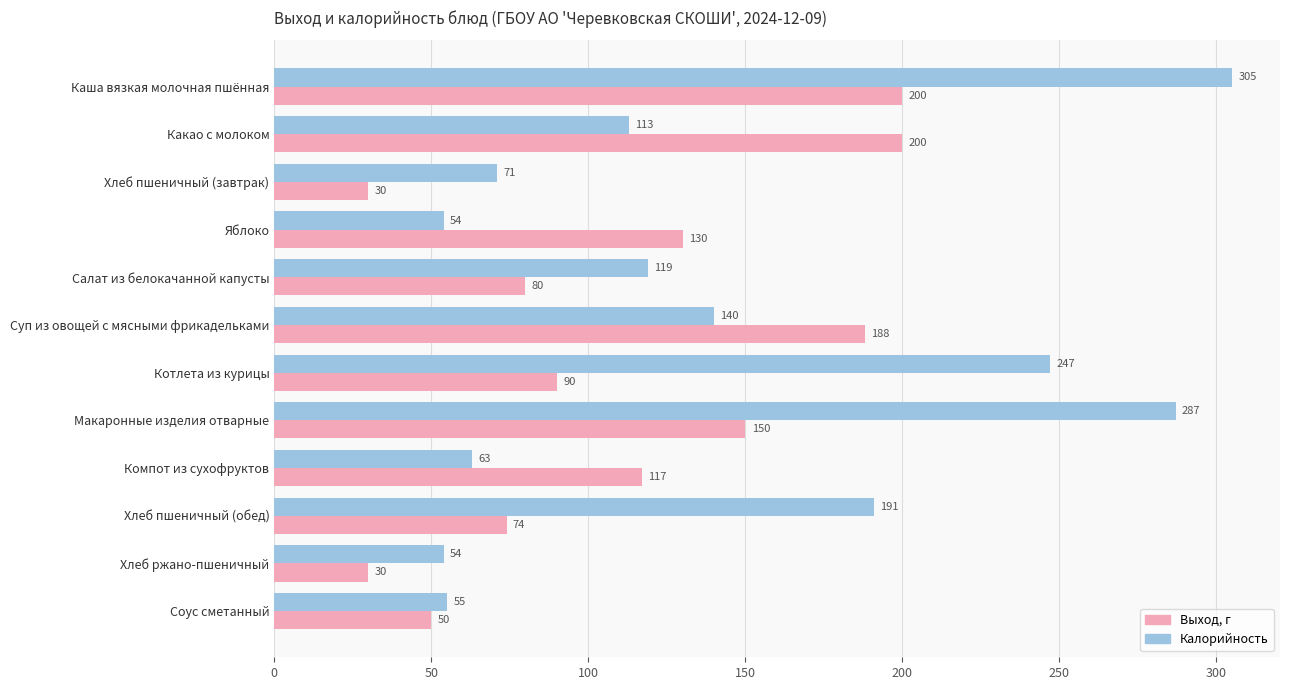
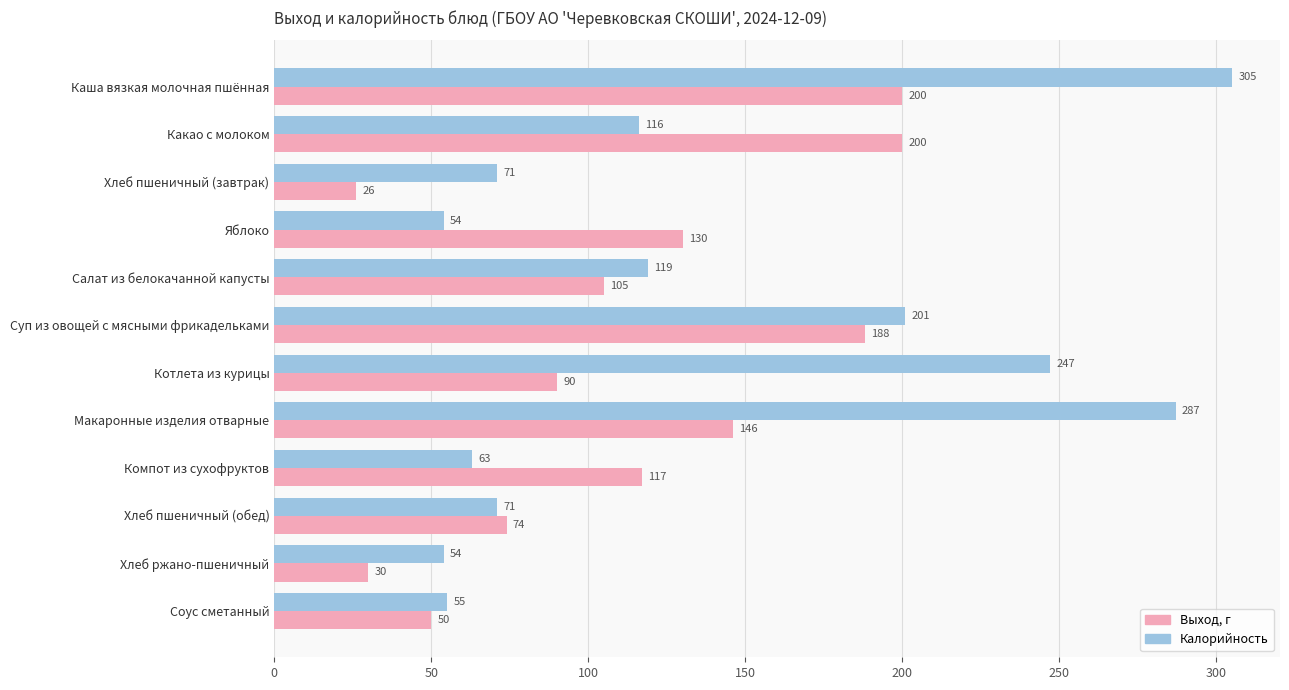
  {
    "Выход, г": {
      "Каша вязкая молочная пшённая": 200,
      "Какао с молоком": 200,
-     "Хлеб пшеничный (завтрак)": 30,
+     "Хлеб пшеничный (завтрак)": 26,
      "Яблоко": 130,
-     "Салат из белокачанной капусты": 80,
+     "Салат из белокачанной капусты": 105,
      "Суп из овощей с мясными фрикадельками": 188,
      "Котлета из курицы": 90,
-     "Макаронные изделия отварные": 150,
+     "Макаронные изделия отварные": 146,
      "Компот из сухофруктов": 117,
      "Хлеб пшеничный (обед)": 74,
      "Хлеб ржано-пшеничный": 30,
      "Соус сметанный": 50
    },
    "Калорийность": {
      "Каша вязкая молочная пшённая": 305,
-     "Какао с молоком": 113,
+     "Какао с молоком": 116,
      "Хлеб пшеничный (завтрак)": 71,
      "Яблоко": 54,
      "Салат из белокачанной капусты": 119,
-     "Суп из овощей с мясными фрикадельками": 140,
+     "Суп из овощей с мясными фрикадельками": 201,
      "Котлета из курицы": 247,
      "Макаронные изделия отварные": 287,
      "Компот из сухофруктов": 63,
-     "Хлеб пшеничный (обед)": 191,
+     "Хлеб пшеничный (обед)": 71,
      "Хлеб ржано-пшеничный": 54,
      "Соус сметанный": 55
    }
  }
